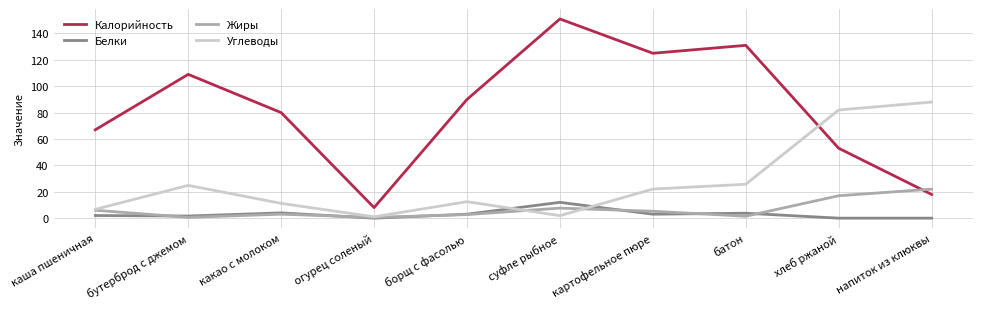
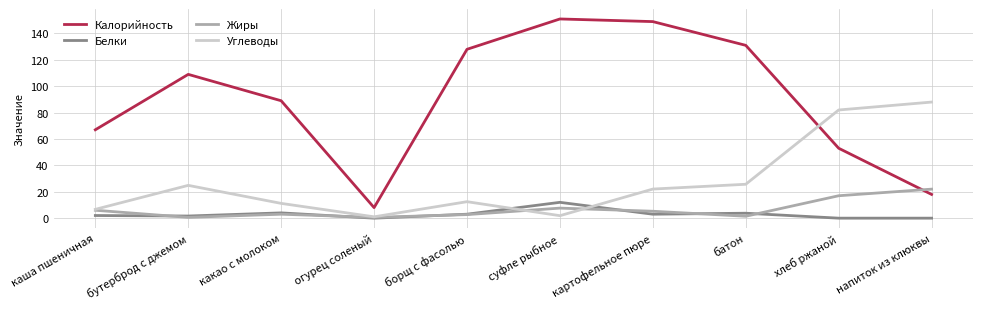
  {
    "Калорийность": {
      "каша пшеничная": 67,
      "бутерброд с джемом": 109,
-     "какао с молоком": 80,
+     "какао с молоком": 89,
      "огурец соленый": 8,
-     "борщ с фасолью": 90,
+     "борщ с фасолью": 128,
      "суфле рыбное": 151,
-     "картофельное пюре": 125,
+     "картофельное пюре": 149,
      "батон": 131,
      "хлеб ржаной": 53,
      "напиток из клюквы": 18
    }
  }
